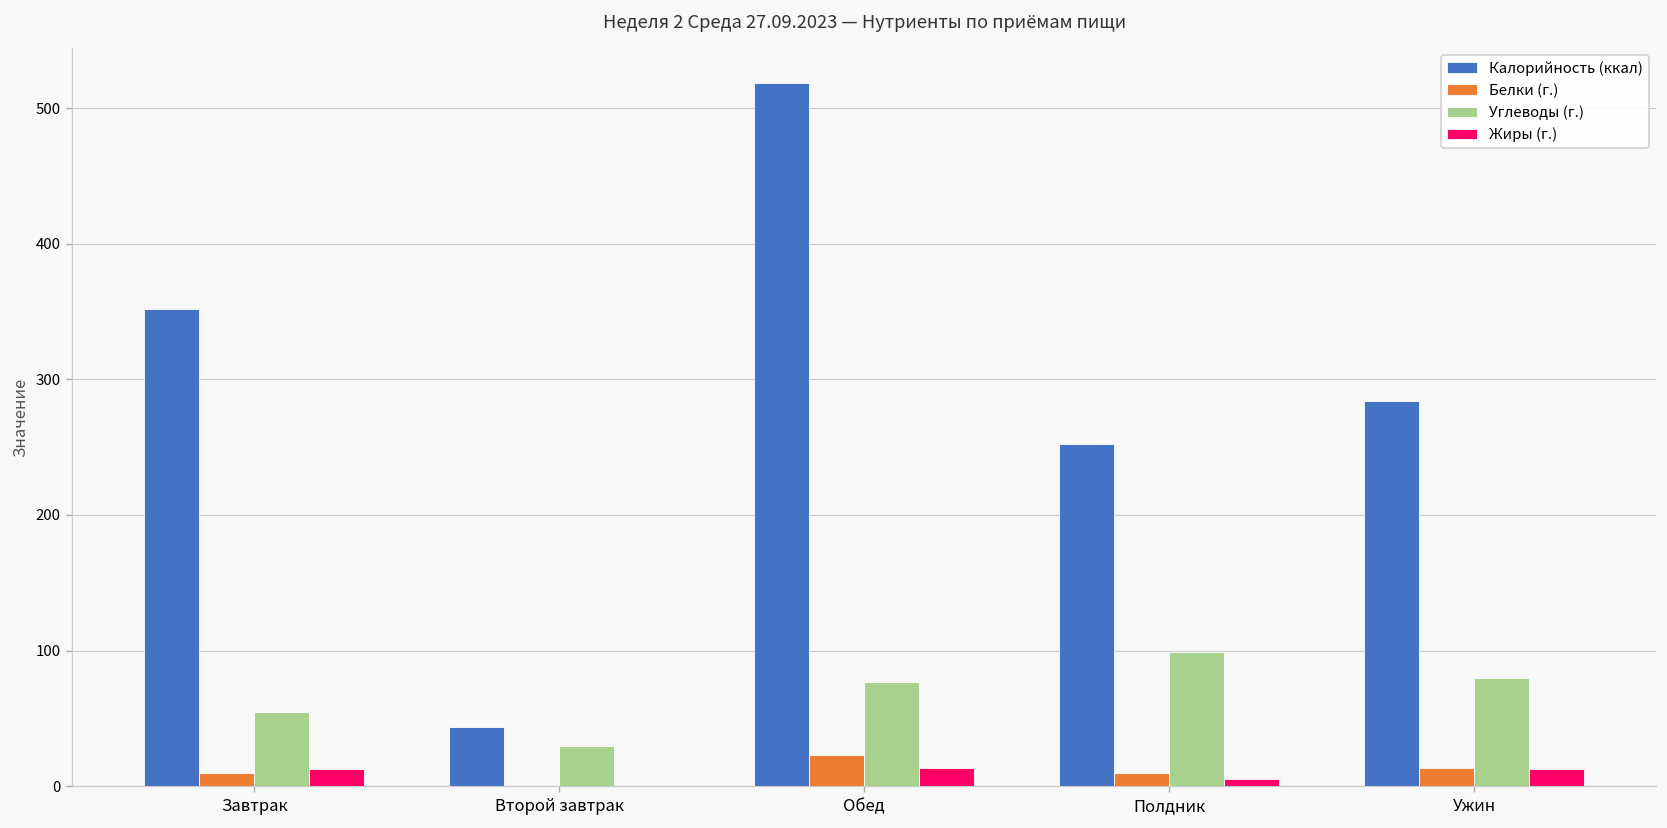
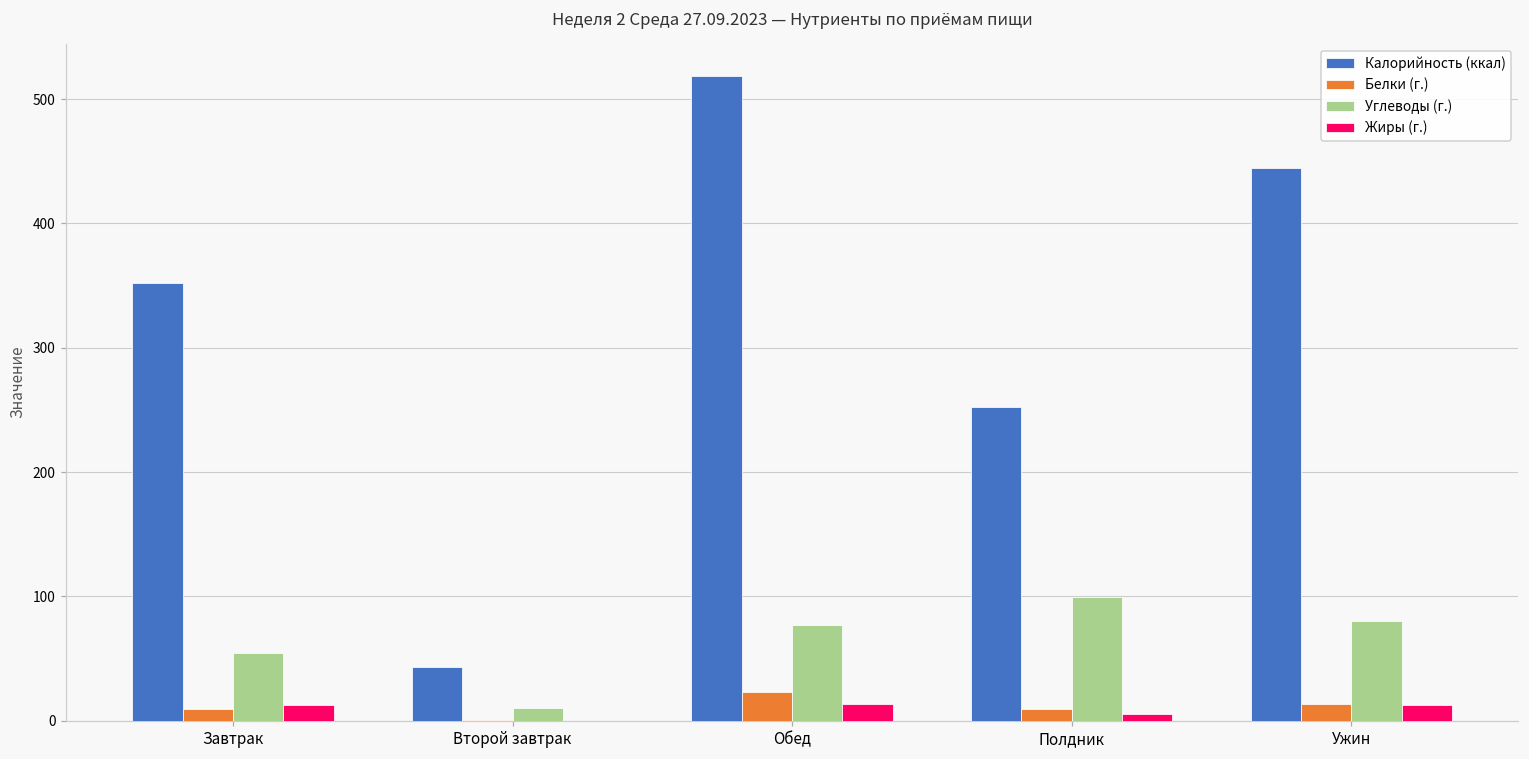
  {
    "Калорийность (ккал)": {
      "Завтрак": 352,
      "Второй завтрак": 43,
      "Обед": 519,
      "Полдник": 253,
-     "Ужин": 284
+     "Ужин": 444
    },
    "Белки (г.)": {
      "Завтрак": 9,
      "Обед": 23,
      "Полдник": 10,
      "Ужин": 14
    },
    "Углеводы (г.)": {
      "Завтрак": 55,
-     "Второй завтрак": 29,
+     "Второй завтрак": 10,
      "Обед": 77,
      "Полдник": 99,
      "Ужин": 80
    },
    "Жиры (г.)": {
      "Завтрак": 12,
      "Обед": 14,
      "Полдник": 6,
      "Ужин": 13
    }
  }
